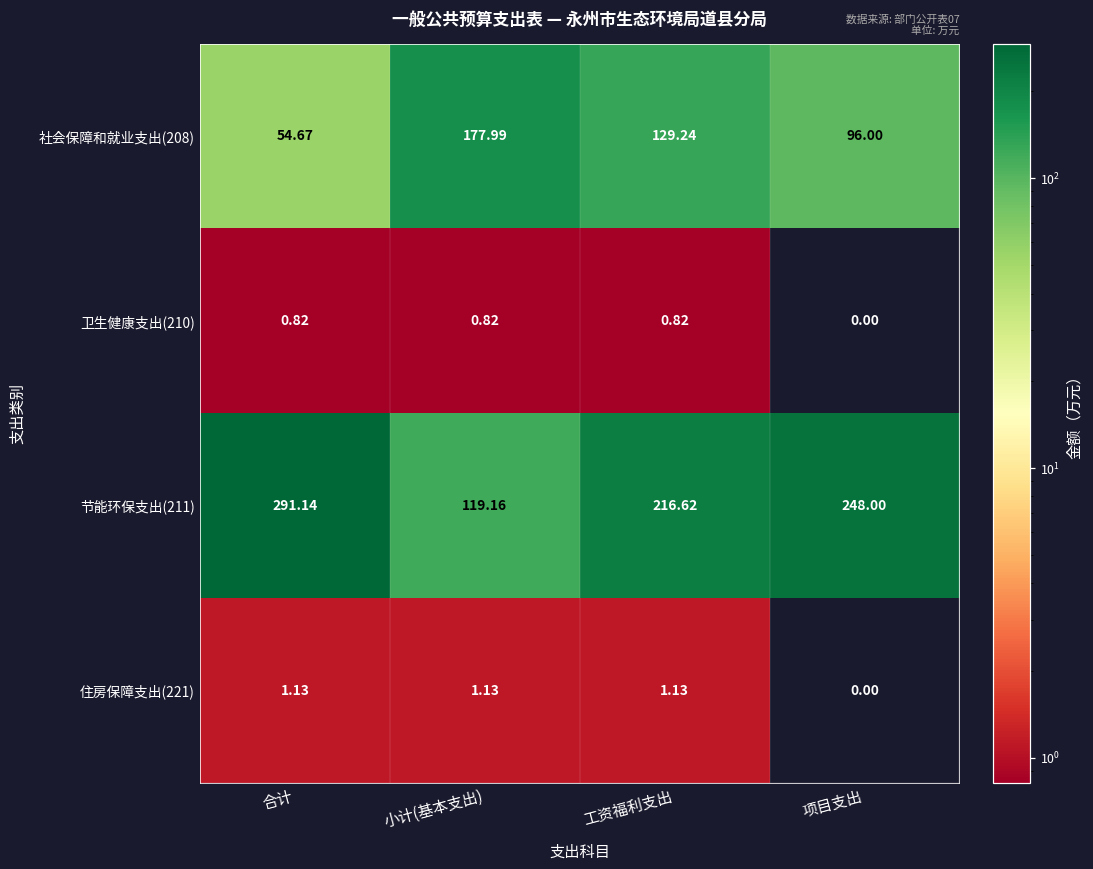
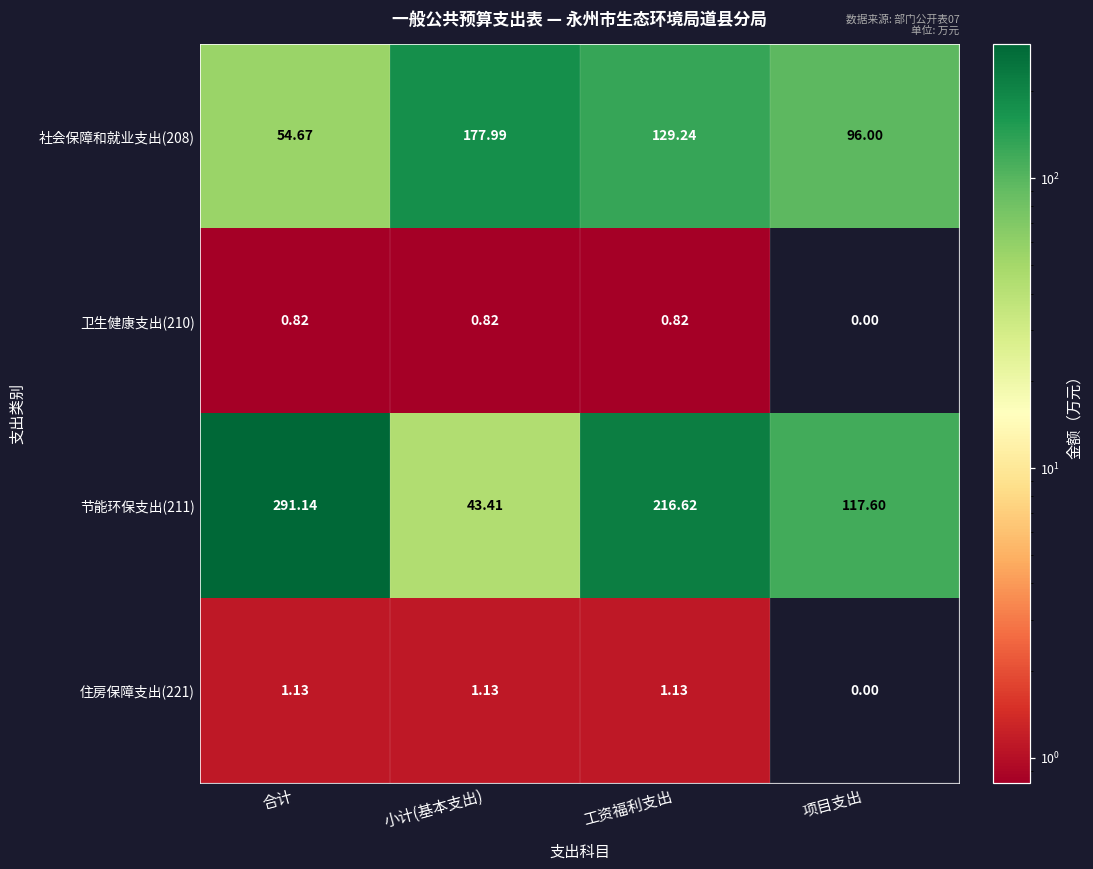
  {
    "社会保障和就业支出(208)": {
      "合计": 54.67,
      "小计(基本支出)": 177.99,
      "工资福利支出": 129.24,
      "项目支出": 96.00
    },
    "卫生健康支出(210)": {
      "合计": 0.82,
      "小计(基本支出)": 0.82,
      "工资福利支出": 0.82,
      "项目支出": 0.00
    },
    "节能环保支出(211)": {
      "合计": 291.14,
-     "小计(基本支出)": 119.16,
+     "小计(基本支出)": 43.41,
      "工资福利支出": 216.62,
-     "项目支出": 248.00
+     "项目支出": 117.60
    },
    "住房保障支出(221)": {
      "合计": 1.13,
      "小计(基本支出)": 1.13,
      "工资福利支出": 1.13,
      "项目支出": 0.00
    }
  }
